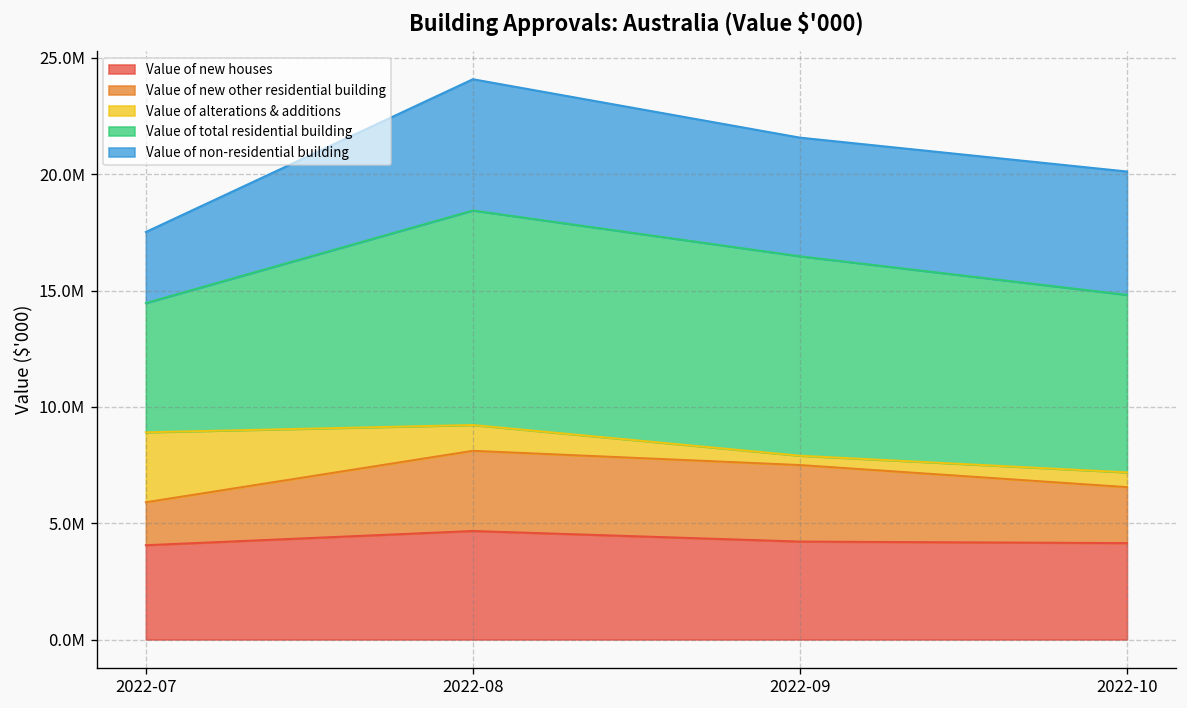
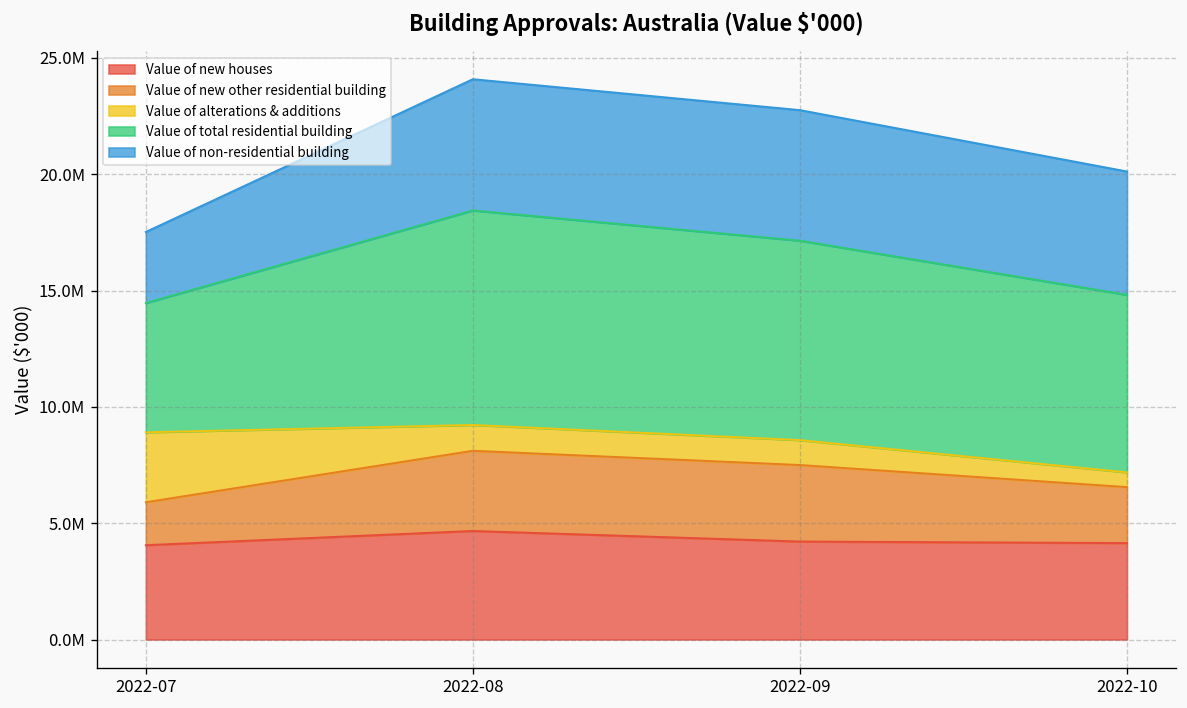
  {
    "Value of alterations & additions": {
      "2022-07": 3000000,
      "2022-08": 1100000,
-     "2022-09": 400000,
+     "2022-09": 1100000,
      "2022-10": 600000
    },
    "Value of total residential building": {
      "2022-07": 5600000,
      "2022-08": 9200000,
      "2022-09": 8600000,
      "2022-10": 7600000
    },
    "Value of non-residential building": {
      "2022-07": 3100000,
      "2022-08": 5600000,
-     "2022-09": 5100000,
+     "2022-09": 5600000,
      "2022-10": 5300000
    }
  }
